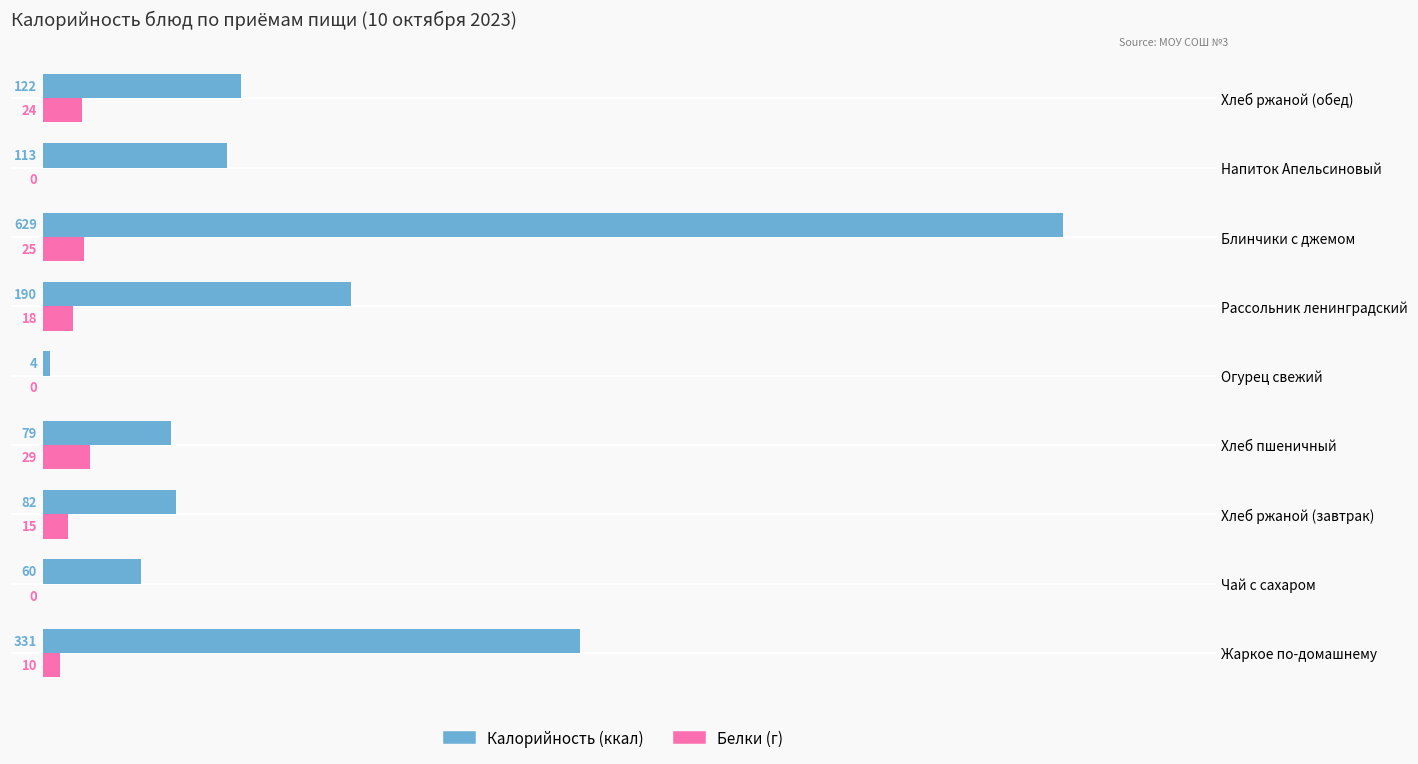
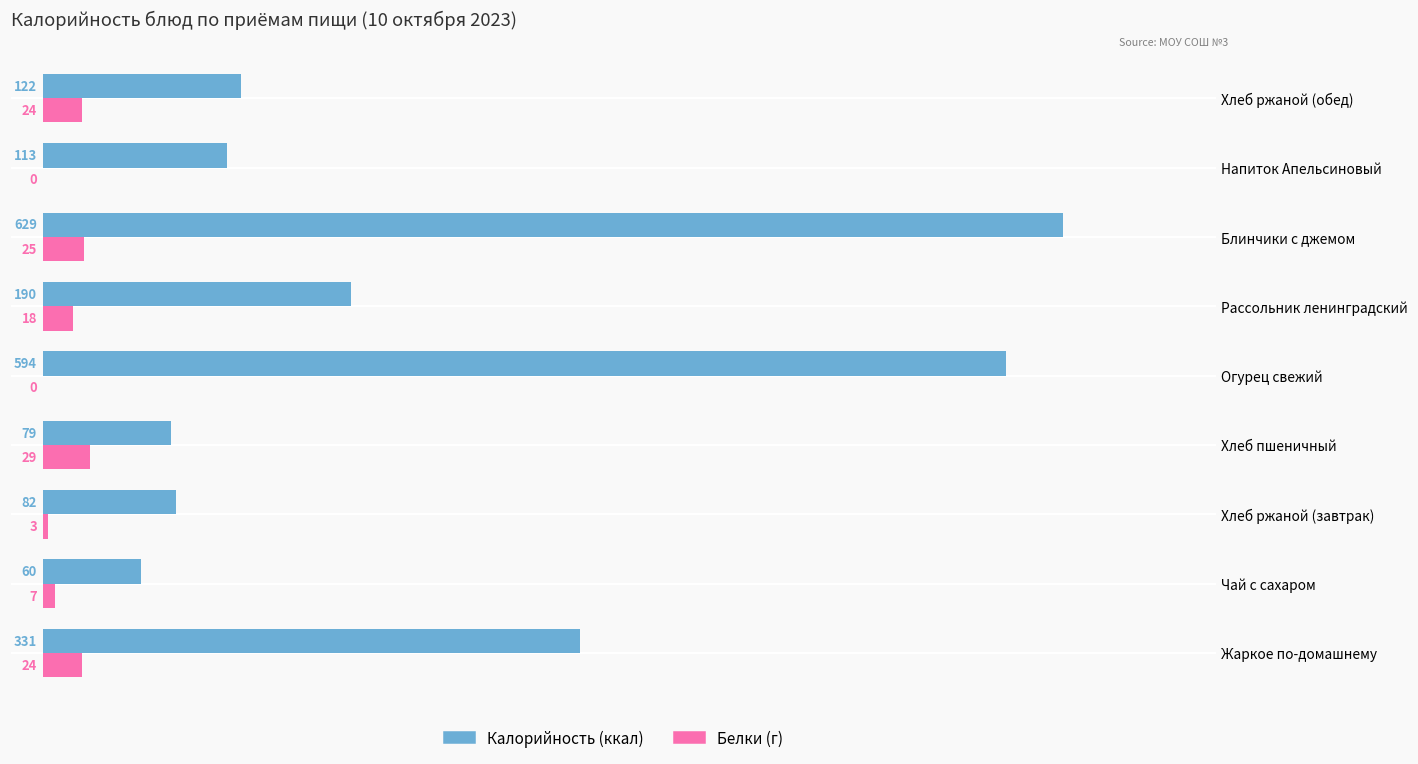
  {
    "Калорийность (ккал)": {
-     "Огурец свежий": 4
+     "Огурец свежий": 594
    },
    "Белки (г)": {
      "Напиток Апельсиновый": 0,
      "Огурец свежий": 0,
-     "Хлеб ржаной (завтрак)": 15,
-     "Чай с сахаром": 0,
-     "Жаркое по-домашнему": 10
+     "Хлеб ржаной (завтрак)": 3,
+     "Чай с сахаром": 7,
+     "Жаркое по-домашнему": 24
    }
  }
